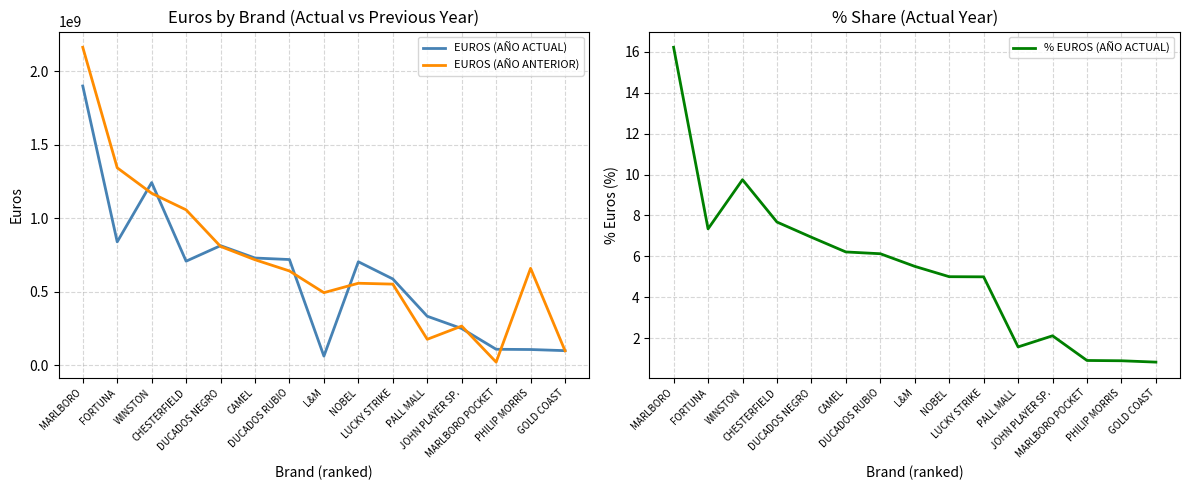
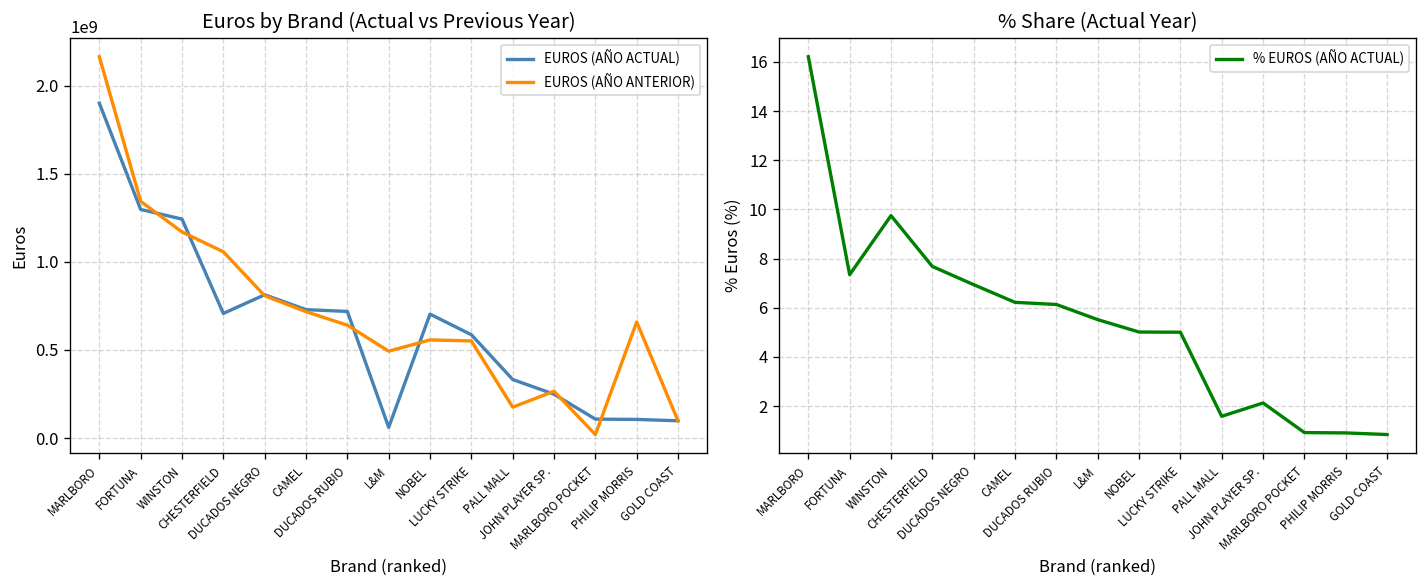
  {
    "Euros by Brand (Actual vs Previous Year)": {
      "EUROS (AÑO ACTUAL)": {
        "MARLBORO": 1900000000,
-       "FORTUNA": 840000000,
+       "FORTUNA": 1300000000,
        "WINSTON": 1240000000,
        "CHESTERFIELD": 710000000,
        "DUCADOS RUBIO": 720000000,
        "L&M": 60000000,
        "NOBEL": 700000000,
        "LUCKY STRIKE": 590000000,
        "PALL MALL": 330000000,
        "MARLBORO POCKET": 110000000,
        "PHILIP MORRIS": 110000000
      },
      "EUROS (AÑO ANTERIOR)": {
        "MARLBORO": 2160000000,
        "FORTUNA": 1340000000,
        "WINSTON": 1170000000,
        "CHESTERFIELD": 1060000000,
        "DUCADOS RUBIO": 640000000,
        "L&M": 490000000,
        "NOBEL": 560000000,
        "LUCKY STRIKE": 550000000,
        "PALL MALL": 180000000,
        "MARLBORO POCKET": 20000000,
        "PHILIP MORRIS": 660000000
      }
    },
    "% Share (Actual Year)": {
      "MARLBORO": 16.2,
      "FORTUNA": 7.3,
      "WINSTON": 9.7,
      "CHESTERFIELD": 7.7,
      "DUCADOS NEGRO": 6.9,
      "CAMEL": 6.2,
      "DUCADOS RUBIO": 6.1,
      "L&M": 5.5,
      "NOBEL": 5.0,
      "LUCKY STRIKE": 5.0,
      "PALL MALL": 1.6,
      "JOHN PLAYER SP.": 2.1,
      "MARLBORO POCKET": 0.9,
      "PHILIP MORRIS": 0.9,
      "GOLD COAST": 0.8
    }
  }
